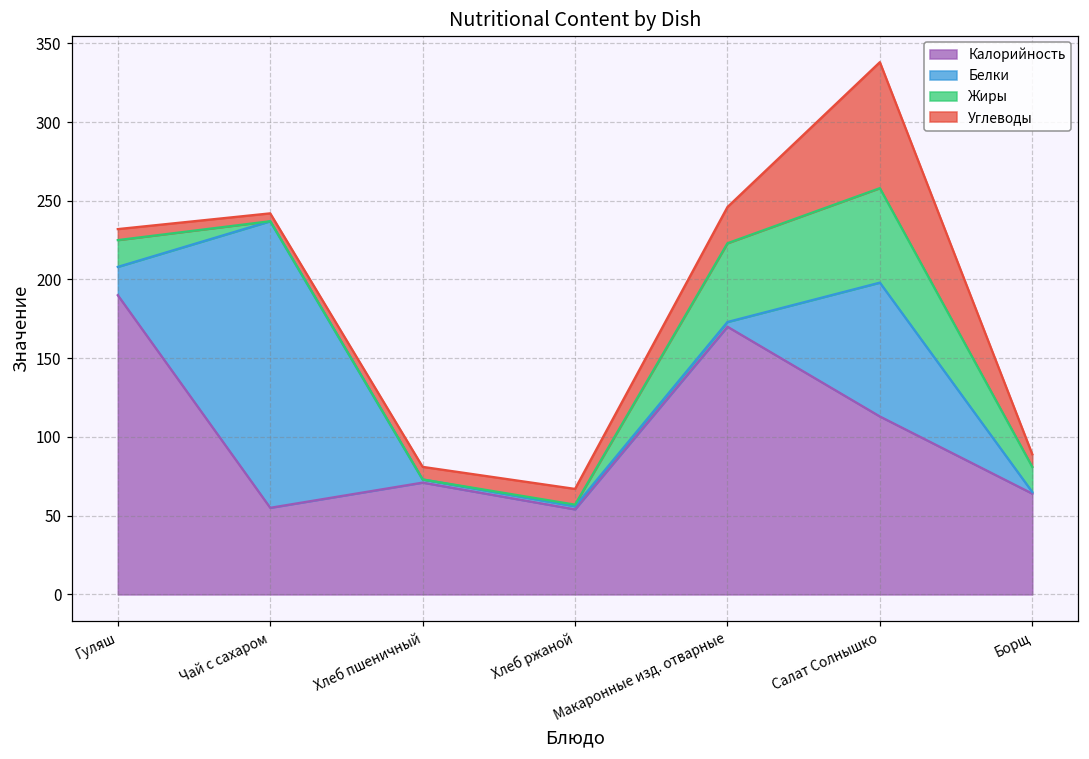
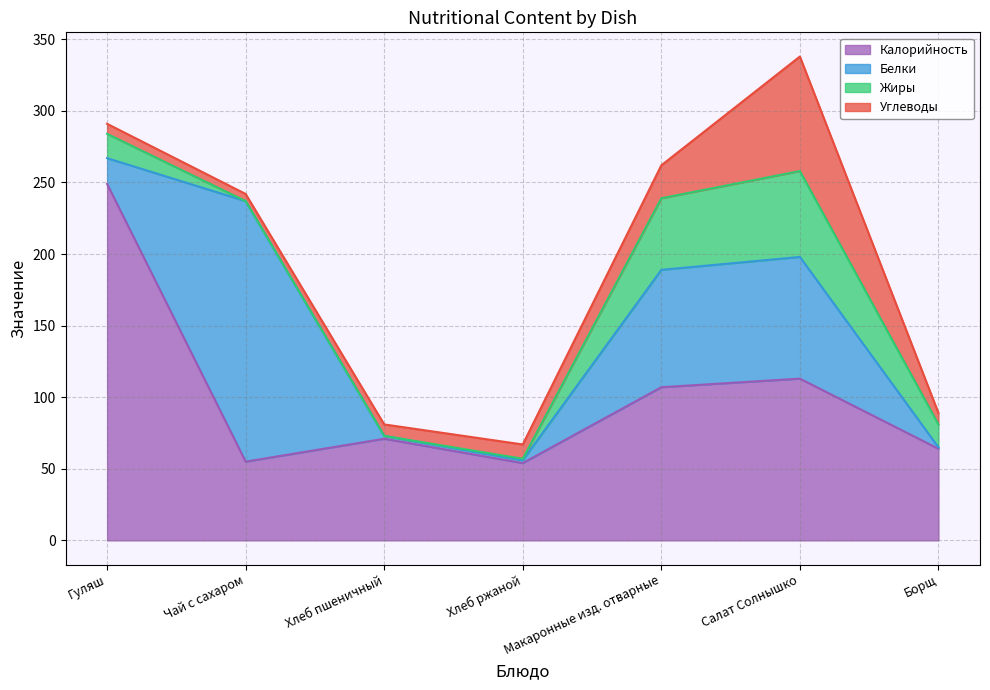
  {
    "Калорийность": {
-     "Гуляш": 190,
+     "Гуляш": 249,
      "Чай с сахаром": 55,
      "Хлеб пшеничный": 71,
      "Хлеб ржаной": 54,
-     "Макаронные изд. отварные": 170,
+     "Макаронные изд. отварные": 107,
      "Салат Солнышко": 113
    },
    "Белки": {
      "Гуляш": 18,
-     "Макаронные изд. отварные": 3,
+     "Макаронные изд. отварные": 82,
      "Салат Солнышко": 85
    },
    "Жиры": {
      "Гуляш": 17,
      "Макаронные изд. отварные": 50,
      "Салат Солнышко": 60,
      "Борщ": 16
    },
    "Углеводы": {
      "Гуляш": 7,
      "Чай с сахаром": 5,
      "Хлеб пшеничный": 8,
      "Хлеб ржаной": 10,
      "Макаронные изд. отварные": 23,
      "Салат Солнышко": 80,
      "Борщ": 8
    }
  }
